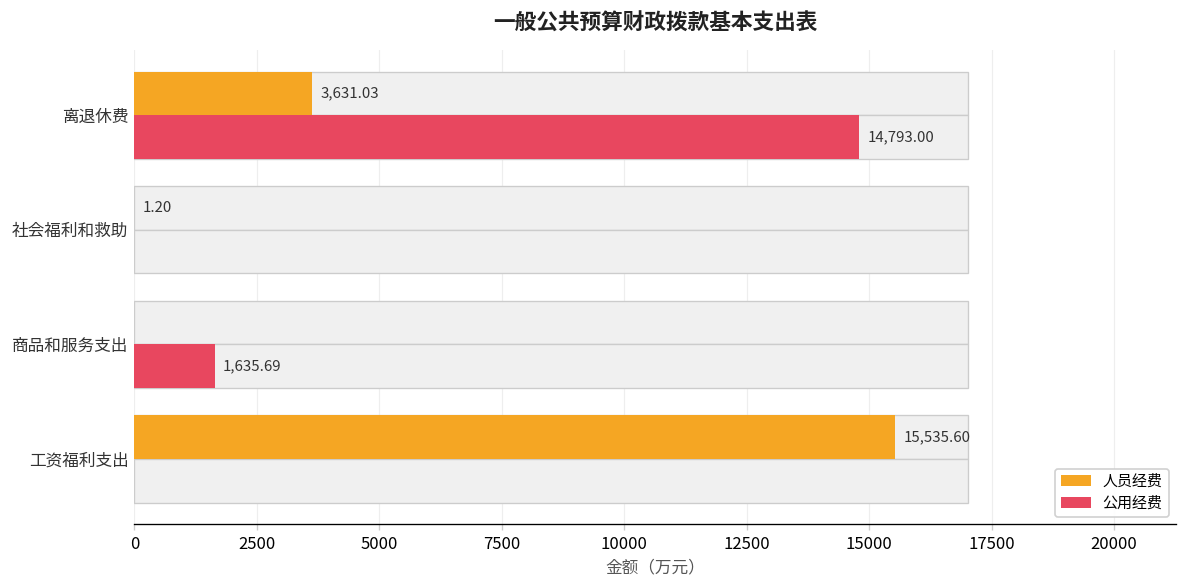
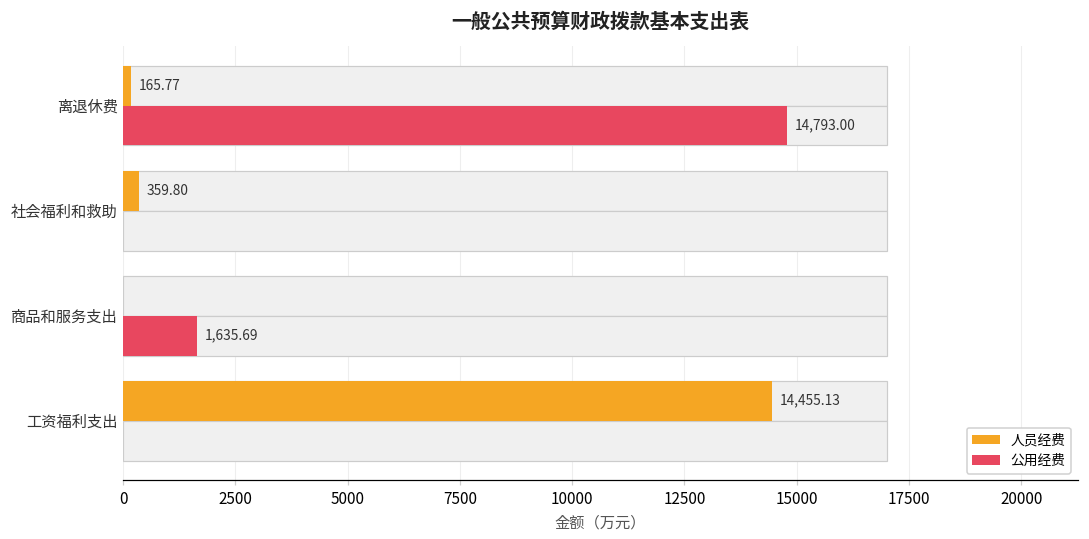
  {
    "人员经费": {
-     "离退休费": "3,631.03",
-     "社会福利和救助": "1.20",
-     "工资福利支出": "15,535.60"
+     "离退休费": "165.77",
+     "社会福利和救助": "359.80",
+     "工资福利支出": "14,455.13"
    },
    "公用经费": {
      "社会福利和救助": "0",
      "工资福利支出": "0"
    }
  }
